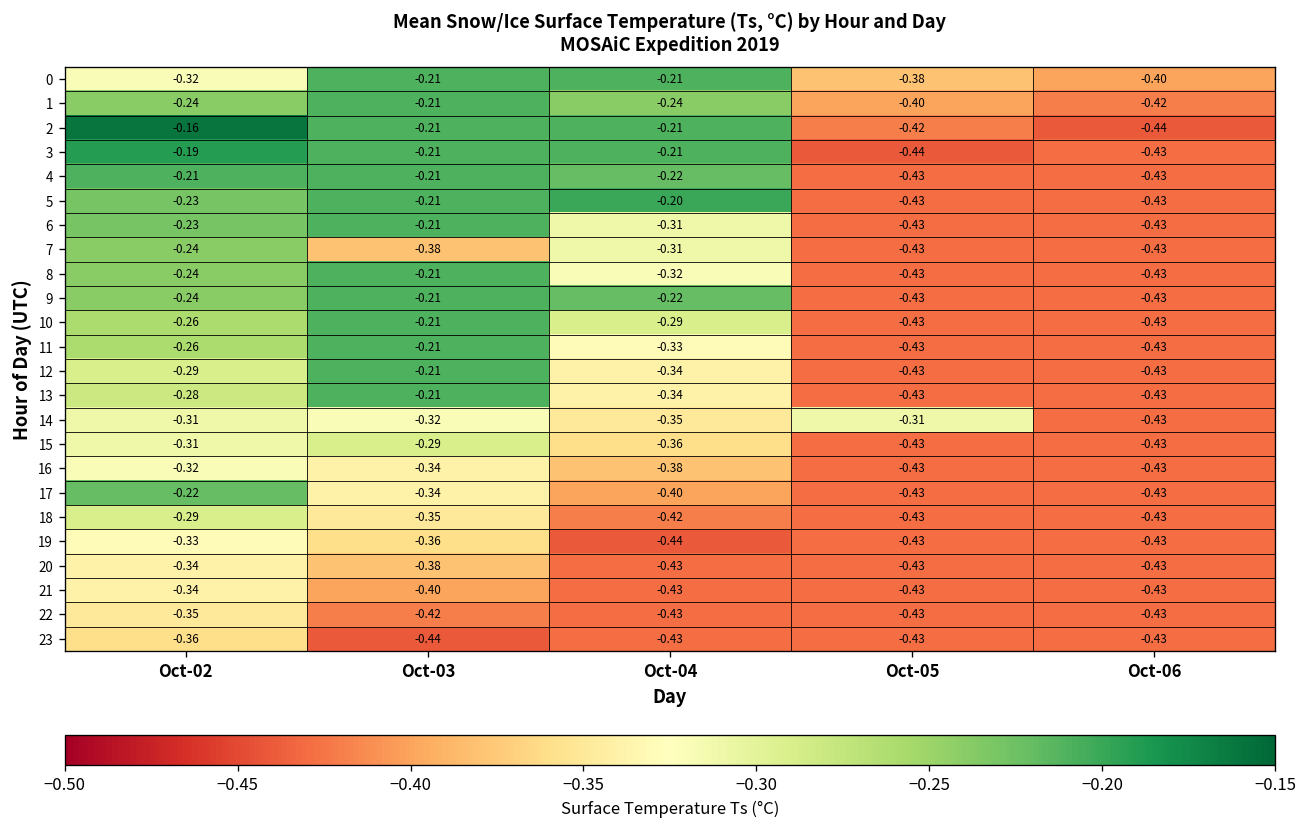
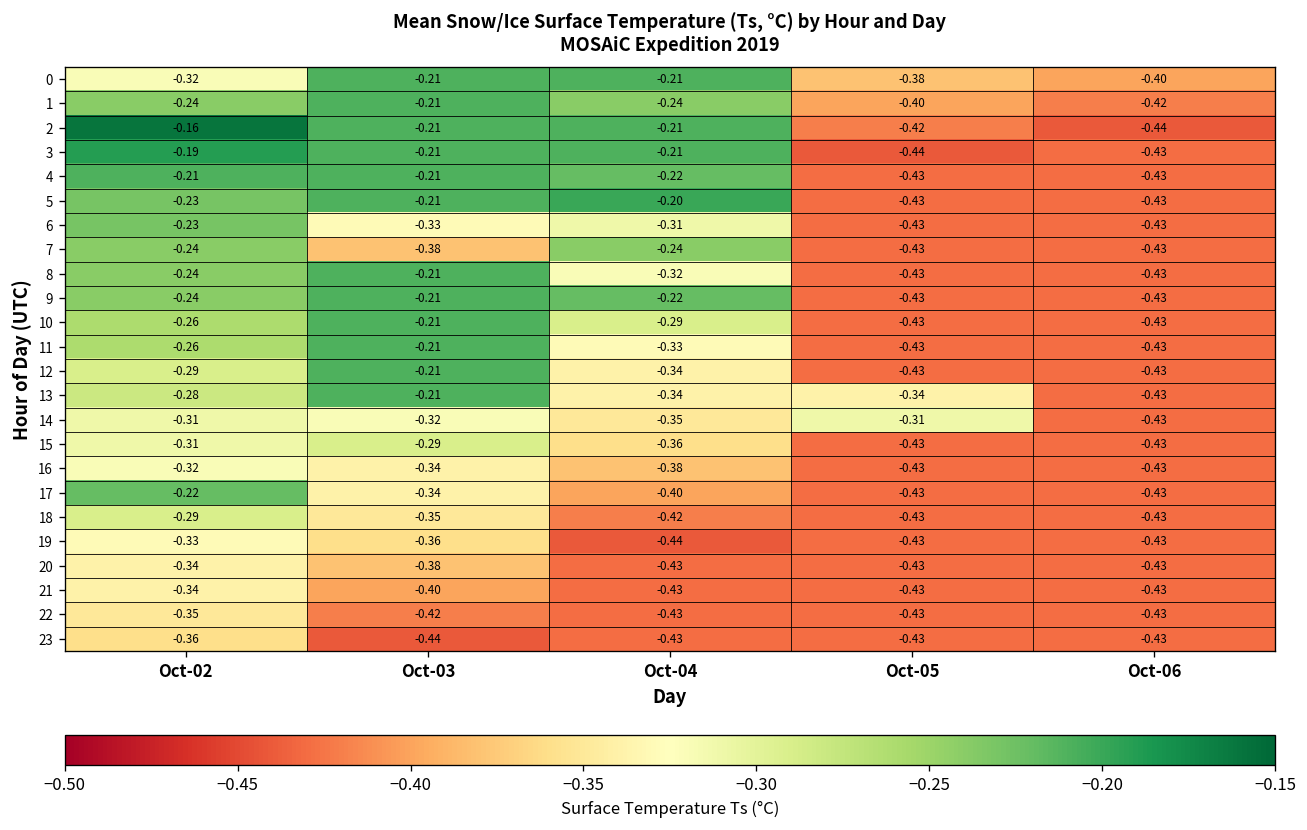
  {
    "0": {
      "Oct-02": -0.32,
      "Oct-03": -0.21,
      "Oct-04": -0.21,
      "Oct-05": -0.38,
      "Oct-06": -0.40
    },
    "1": {
      "Oct-02": -0.24,
      "Oct-03": -0.21,
      "Oct-04": -0.24,
      "Oct-05": -0.40,
      "Oct-06": -0.42
    },
    "2": {
      "Oct-02": -0.16,
      "Oct-03": -0.21,
      "Oct-04": -0.21,
      "Oct-05": -0.42,
      "Oct-06": -0.44
    },
    "3": {
      "Oct-02": -0.19,
      "Oct-03": -0.21,
      "Oct-04": -0.21,
      "Oct-05": -0.44,
      "Oct-06": -0.43
    },
    "4": {
      "Oct-02": -0.21,
      "Oct-03": -0.21,
      "Oct-04": -0.22,
      "Oct-05": -0.43,
      "Oct-06": -0.43
    },
    "5": {
      "Oct-02": -0.23,
      "Oct-03": -0.21,
      "Oct-04": -0.20,
      "Oct-05": -0.43,
      "Oct-06": -0.43
    },
    "6": {
      "Oct-02": -0.23,
-     "Oct-03": -0.21,
+     "Oct-03": -0.33,
      "Oct-04": -0.31,
      "Oct-05": -0.43,
      "Oct-06": -0.43
    },
    "7": {
      "Oct-02": -0.24,
      "Oct-03": -0.38,
-     "Oct-04": -0.31,
+     "Oct-04": -0.24,
      "Oct-05": -0.43,
      "Oct-06": -0.43
    },
    "8": {
      "Oct-02": -0.24,
      "Oct-03": -0.21,
      "Oct-04": -0.32,
      "Oct-05": -0.43,
      "Oct-06": -0.43
    },
    "9": {
      "Oct-02": -0.24,
      "Oct-03": -0.21,
      "Oct-04": -0.22,
      "Oct-05": -0.43,
      "Oct-06": -0.43
    },
    "10": {
      "Oct-02": -0.26,
      "Oct-03": -0.21,
      "Oct-04": -0.29,
      "Oct-05": -0.43,
      "Oct-06": -0.43
    },
    "11": {
      "Oct-02": -0.26,
      "Oct-03": -0.21,
      "Oct-04": -0.33,
      "Oct-05": -0.43,
      "Oct-06": -0.43
    },
    "12": {
      "Oct-02": -0.29,
      "Oct-03": -0.21,
      "Oct-04": -0.34,
      "Oct-05": -0.43,
      "Oct-06": -0.43
    },
    "13": {
      "Oct-02": -0.28,
      "Oct-03": -0.21,
      "Oct-04": -0.34,
-     "Oct-05": -0.43,
+     "Oct-05": -0.34,
      "Oct-06": -0.43
    },
    "14": {
      "Oct-02": -0.31,
      "Oct-03": -0.32,
      "Oct-04": -0.35,
      "Oct-05": -0.31,
      "Oct-06": -0.43
    },
    "15": {
      "Oct-02": -0.31,
      "Oct-03": -0.29,
      "Oct-04": -0.36,
      "Oct-05": -0.43,
      "Oct-06": -0.43
    },
    "16": {
      "Oct-02": -0.32,
      "Oct-03": -0.34,
      "Oct-04": -0.38,
      "Oct-05": -0.43,
      "Oct-06": -0.43
    },
    "17": {
      "Oct-02": -0.22,
      "Oct-03": -0.34,
      "Oct-04": -0.40,
      "Oct-05": -0.43,
      "Oct-06": -0.43
    },
    "18": {
      "Oct-02": -0.29,
      "Oct-03": -0.35,
      "Oct-04": -0.42,
      "Oct-05": -0.43,
      "Oct-06": -0.43
    },
    "19": {
      "Oct-02": -0.33,
      "Oct-03": -0.36,
      "Oct-04": -0.44,
      "Oct-05": -0.43,
      "Oct-06": -0.43
    },
    "20": {
      "Oct-02": -0.34,
      "Oct-03": -0.38,
      "Oct-04": -0.43,
      "Oct-05": -0.43,
      "Oct-06": -0.43
    },
    "21": {
      "Oct-02": -0.34,
      "Oct-03": -0.40,
      "Oct-04": -0.43,
      "Oct-05": -0.43,
      "Oct-06": -0.43
    },
    "22": {
      "Oct-02": -0.35,
      "Oct-03": -0.42,
      "Oct-04": -0.43,
      "Oct-05": -0.43,
      "Oct-06": -0.43
    },
    "23": {
      "Oct-02": -0.36,
      "Oct-03": -0.44,
      "Oct-04": -0.43,
      "Oct-05": -0.43,
      "Oct-06": -0.43
    }
  }
